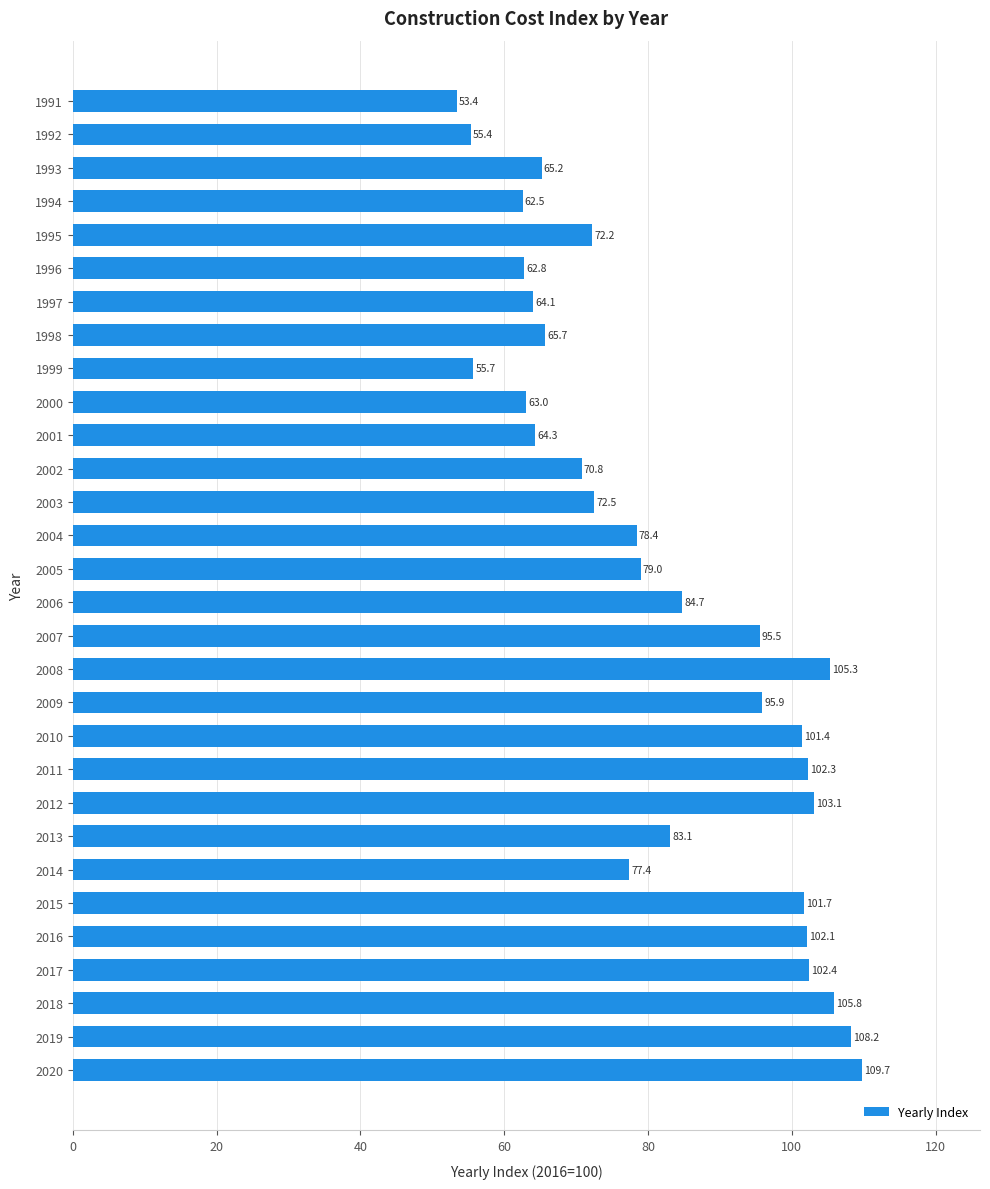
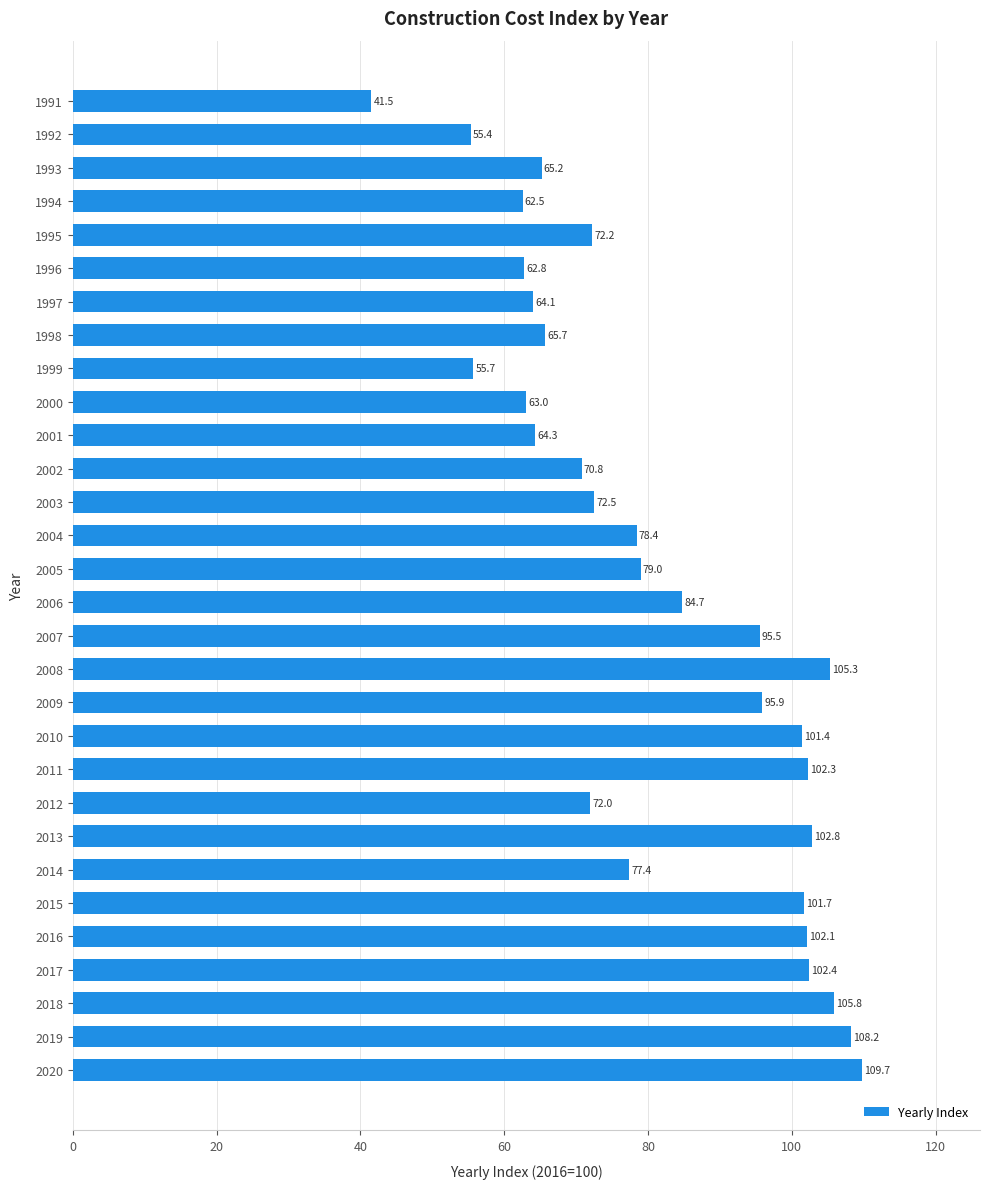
  {
-   "1991": 53.4,
+   "1991": 41.5,
    "1992": 55.4,
    "1993": 65.2,
    "1994": 62.5,
    "1995": 72.2,
    "1996": 62.8,
    "1997": 64.1,
    "1998": 65.7,
    "1999": 55.7,
    "2000": 63.0,
    "2001": 64.3,
    "2002": 70.8,
    "2003": 72.5,
    "2004": 78.4,
    "2005": 79.0,
    "2006": 84.7,
    "2007": 95.5,
    "2008": 105.3,
    "2009": 95.9,
    "2010": 101.4,
    "2011": 102.3,
-   "2012": 103.1,
-   "2013": 83.1,
+   "2012": 72.0,
+   "2013": 102.8,
    "2014": 77.4,
    "2015": 101.7,
    "2016": 102.1,
    "2017": 102.4,
    "2018": 105.8,
    "2019": 108.2,
    "2020": 109.7
  }
